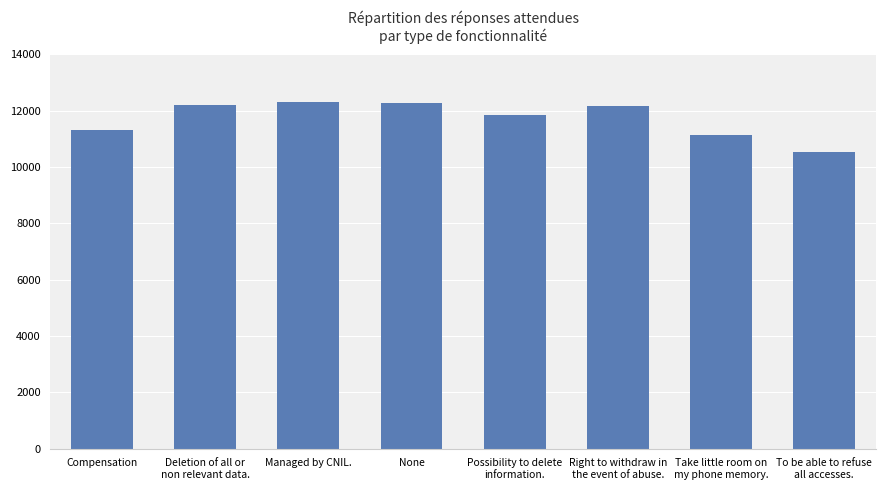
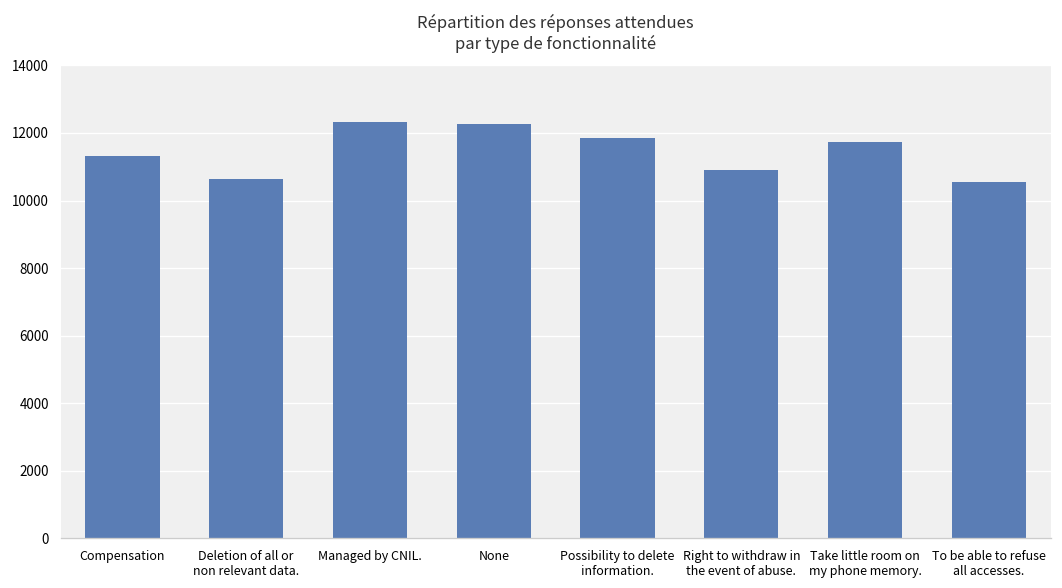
  {
    "Compensation": 11300,
-   "Deletion of all or non relevant data.": 12200,
+   "Deletion of all or non relevant data.": 10600,
    "Managed by CNIL.": 12300,
    "None": 12300,
    "Possibility to delete information.": 11900,
-   "Right to withdraw in the event of abuse.": 12200,
-   "Take little room on my phone memory.": 11200,
+   "Right to withdraw in the event of abuse.": 10900,
+   "Take little room on my phone memory.": 11700,
    "To be able to refuse all accesses.": 10500
  }
